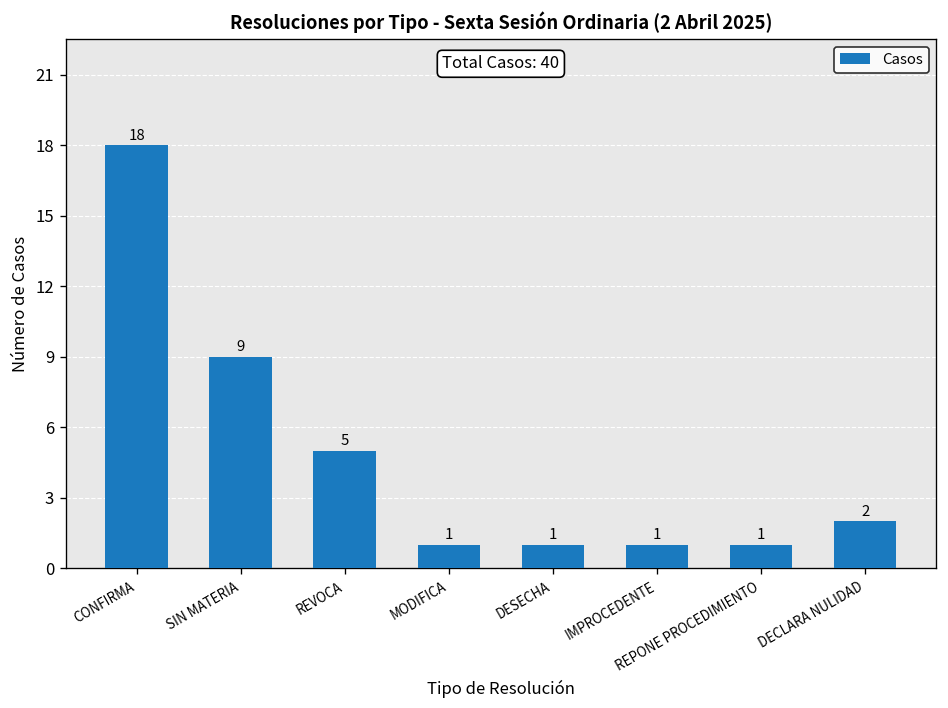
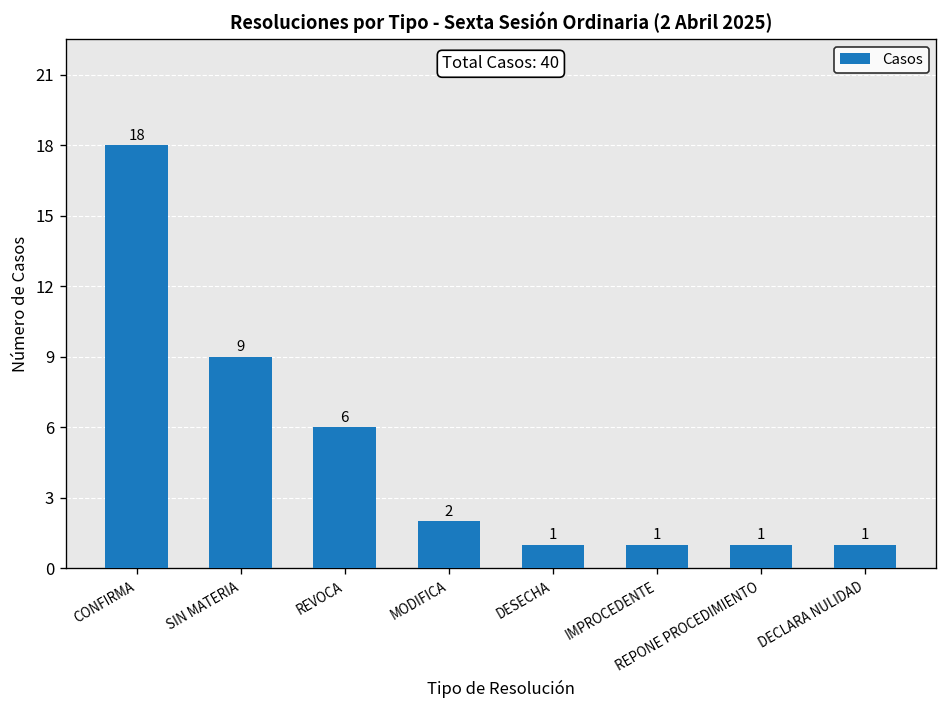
  {
    "CONFIRMA": 18,
    "SIN MATERIA": 9,
-   "REVOCA": 5,
-   "MODIFICA": 1,
+   "REVOCA": 6,
+   "MODIFICA": 2,
    "DESECHA": 1,
    "IMPROCEDENTE": 1,
    "REPONE PROCEDIMIENTO": 1,
-   "DECLARA NULIDAD": 2
+   "DECLARA NULIDAD": 1
  }
